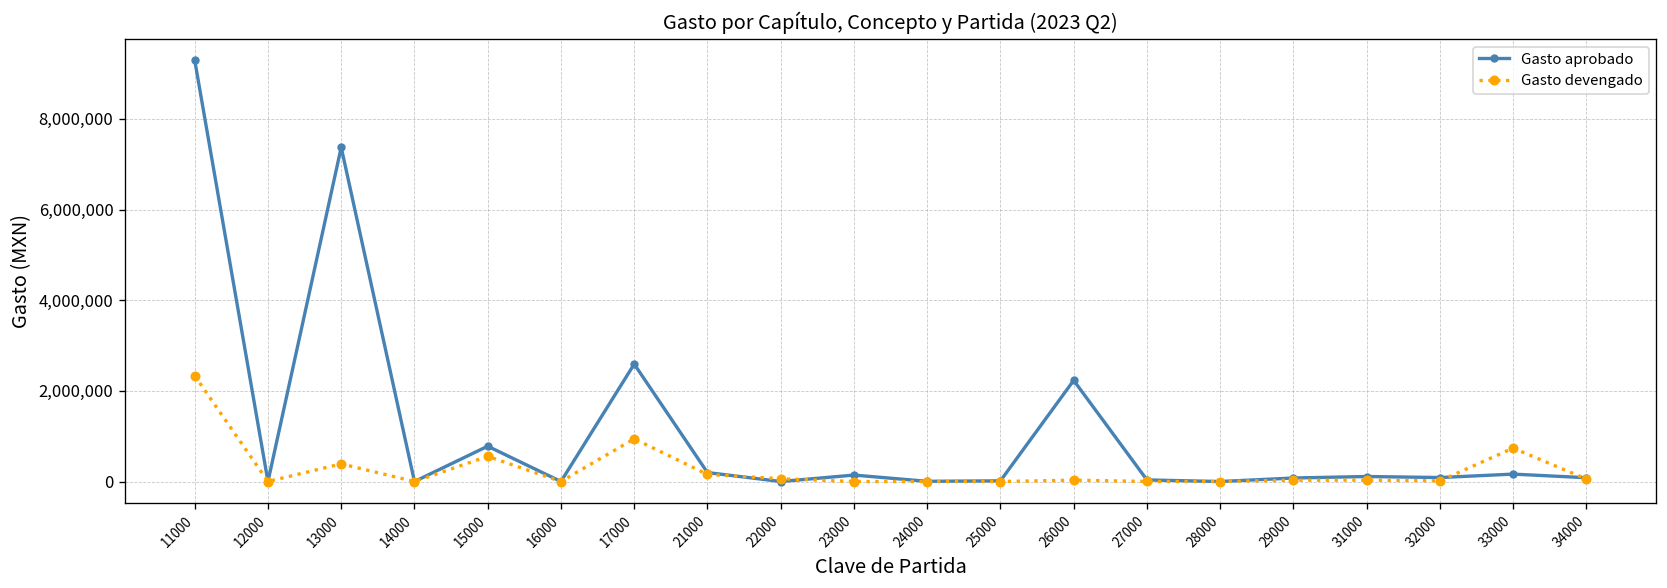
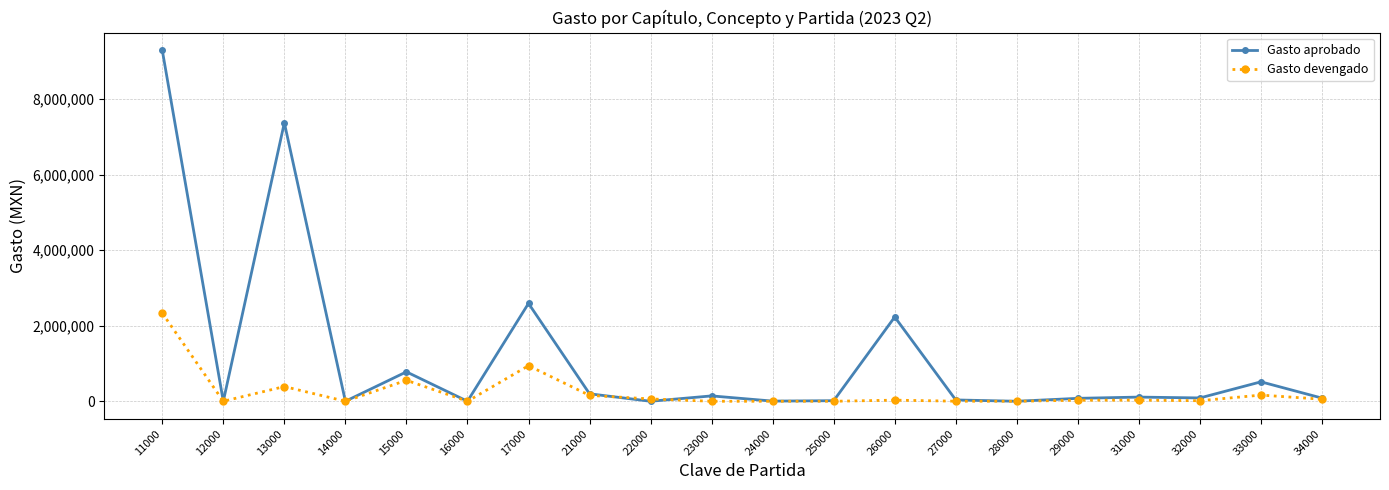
  {
    "Gasto aprobado": {
      "11000": "9,300,000",
      "13000": "7,400,000",
      "15000": "800,000",
      "17000": "2,600,000",
      "23000": "100,000",
      "26000": "2,200,000",
      "31000": "100,000",
      "32000": "100,000",
-     "33000": "200,000"
+     "33000": "500,000"
    },
    "Gasto devengado": {
      "11000": "2,300,000",
      "13000": "400,000",
      "15000": "600,000",
      "17000": "900,000",
      "23000": "0",
      "26000": "0",
      "31000": "0",
      "32000": "0",
-     "33000": "700,000"
+     "33000": "200,000"
    }
  }
